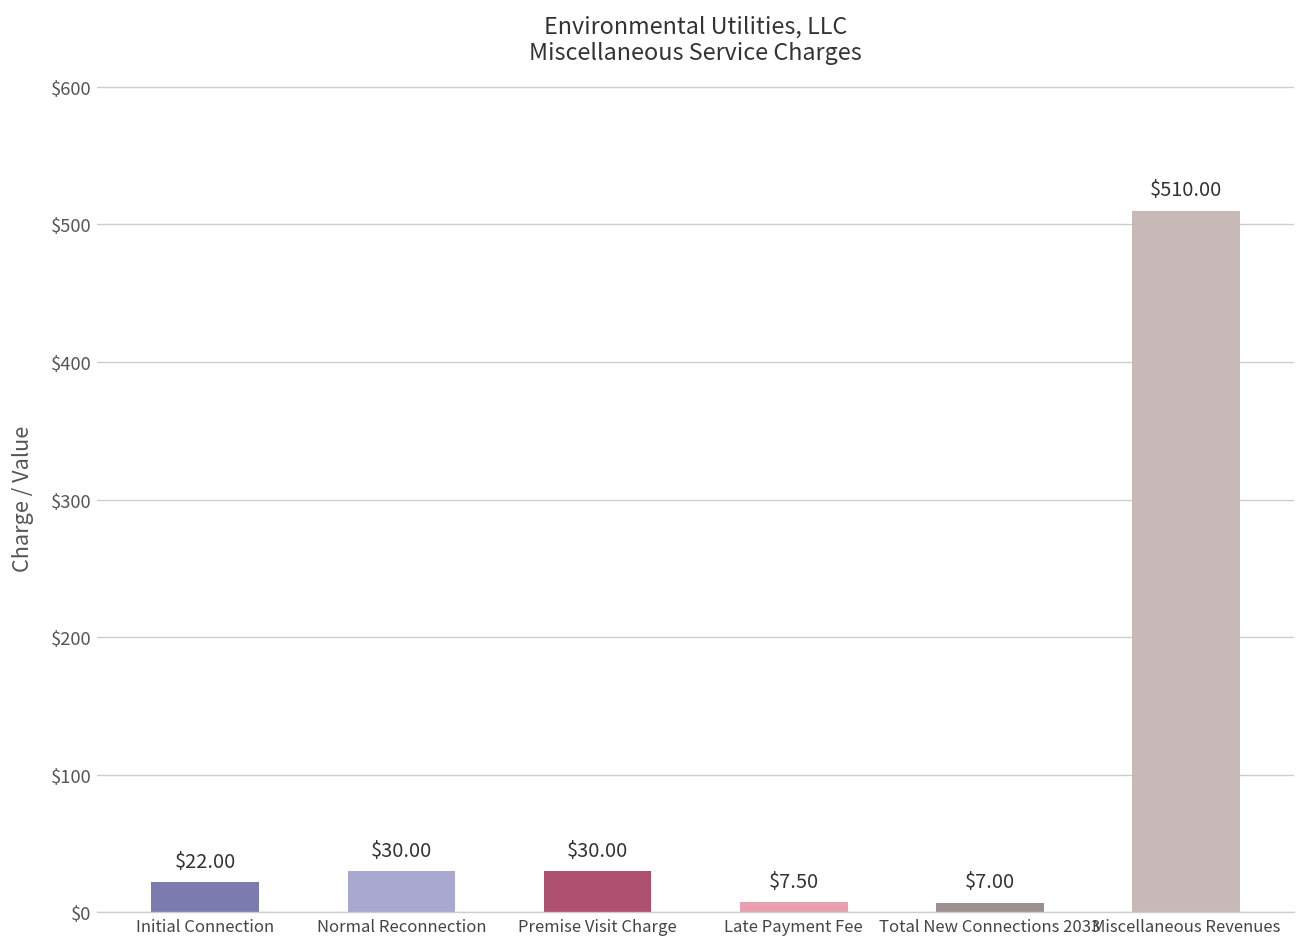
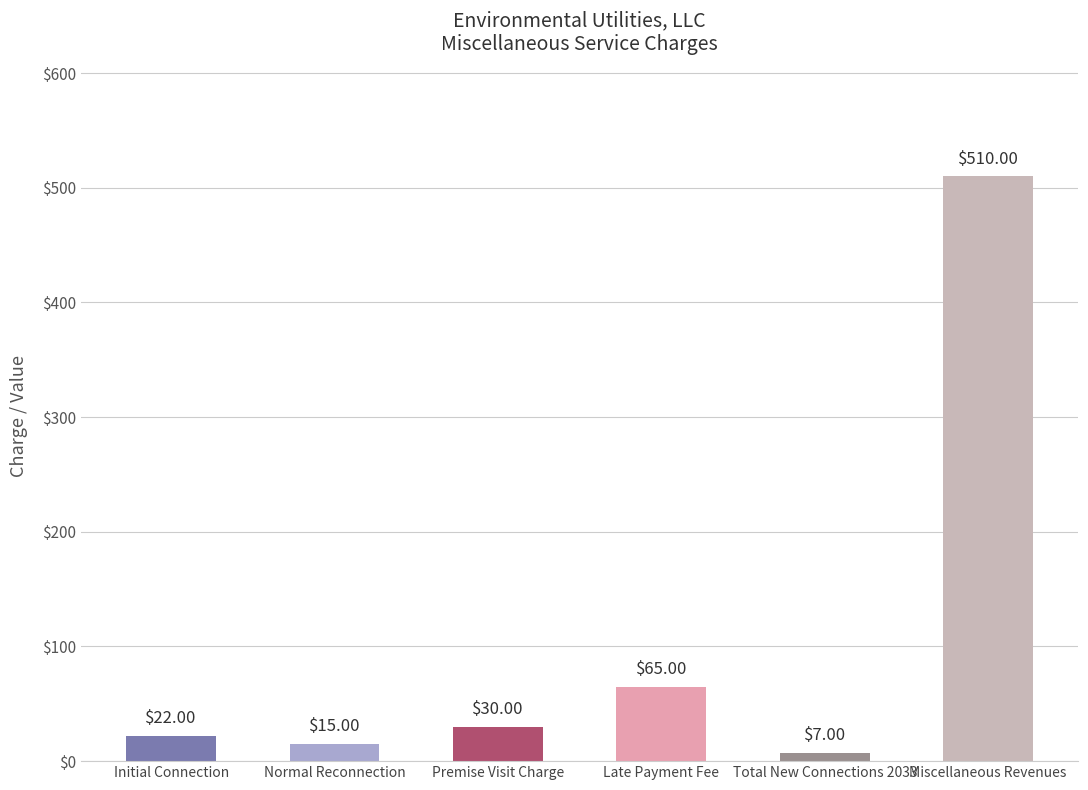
  {
    "Initial Connection": "$22.00",
-   "Normal Reconnection": "$30.00",
+   "Normal Reconnection": "$15.00",
    "Premise Visit Charge": "$30.00",
-   "Late Payment Fee": "$7.50",
+   "Late Payment Fee": "$65.00",
    "Total New Connections 2033": "$7.00",
    "Miscellaneous Revenues": "$510.00"
  }
